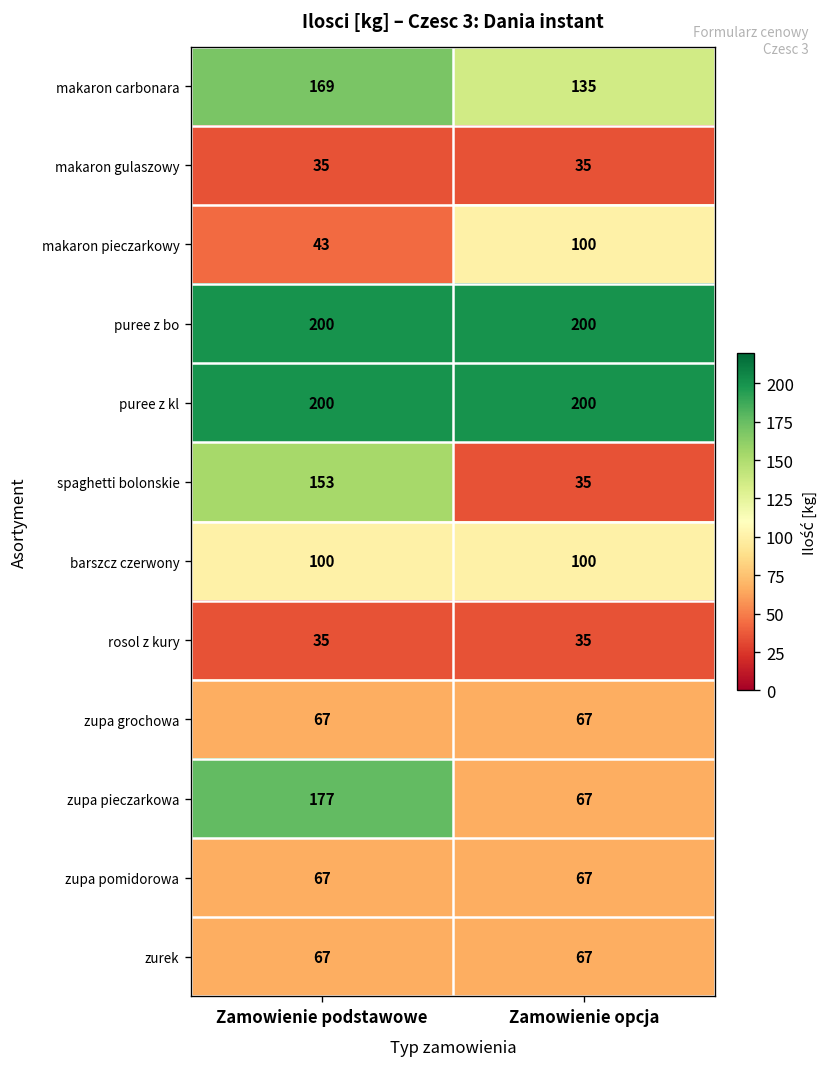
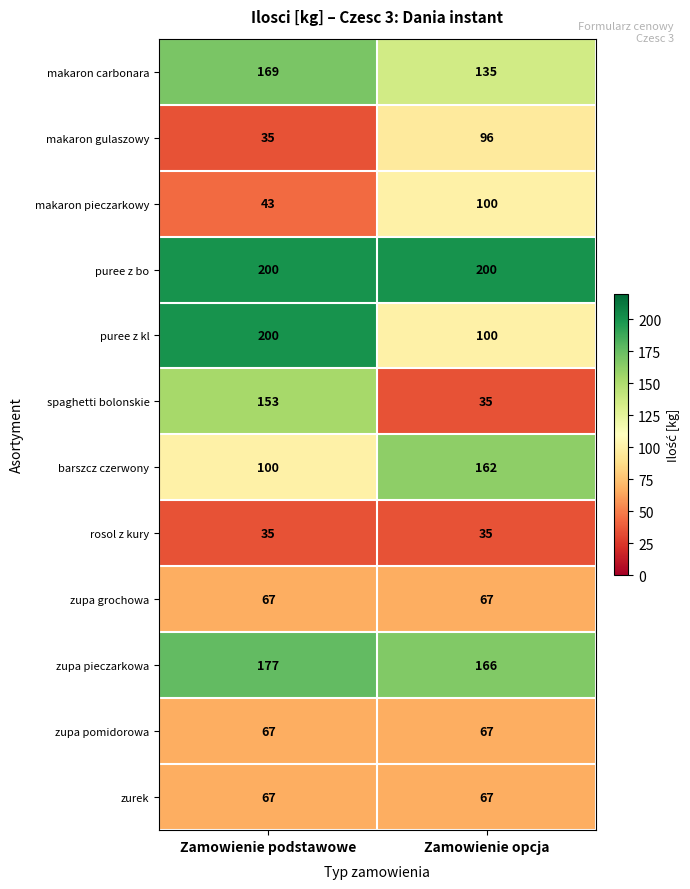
  {
    "makaron carbonara": {
      "Zamowienie podstawowe": 169,
      "Zamowienie opcja": 135
    },
    "makaron gulaszowy": {
      "Zamowienie podstawowe": 35,
-     "Zamowienie opcja": 35
+     "Zamowienie opcja": 96
    },
    "makaron pieczarkowy": {
      "Zamowienie podstawowe": 43,
      "Zamowienie opcja": 100
    },
    "puree z bo": {
      "Zamowienie podstawowe": 200,
      "Zamowienie opcja": 200
    },
    "puree z kl": {
      "Zamowienie podstawowe": 200,
-     "Zamowienie opcja": 200
+     "Zamowienie opcja": 100
    },
    "spaghetti bolonskie": {
      "Zamowienie podstawowe": 153,
      "Zamowienie opcja": 35
    },
    "barszcz czerwony": {
      "Zamowienie podstawowe": 100,
-     "Zamowienie opcja": 100
+     "Zamowienie opcja": 162
    },
    "rosol z kury": {
      "Zamowienie podstawowe": 35,
      "Zamowienie opcja": 35
    },
    "zupa grochowa": {
      "Zamowienie podstawowe": 67,
      "Zamowienie opcja": 67
    },
    "zupa pieczarkowa": {
      "Zamowienie podstawowe": 177,
-     "Zamowienie opcja": 67
+     "Zamowienie opcja": 166
    },
    "zupa pomidorowa": {
      "Zamowienie podstawowe": 67,
      "Zamowienie opcja": 67
    },
    "zurek": {
      "Zamowienie podstawowe": 67,
      "Zamowienie opcja": 67
    }
  }
